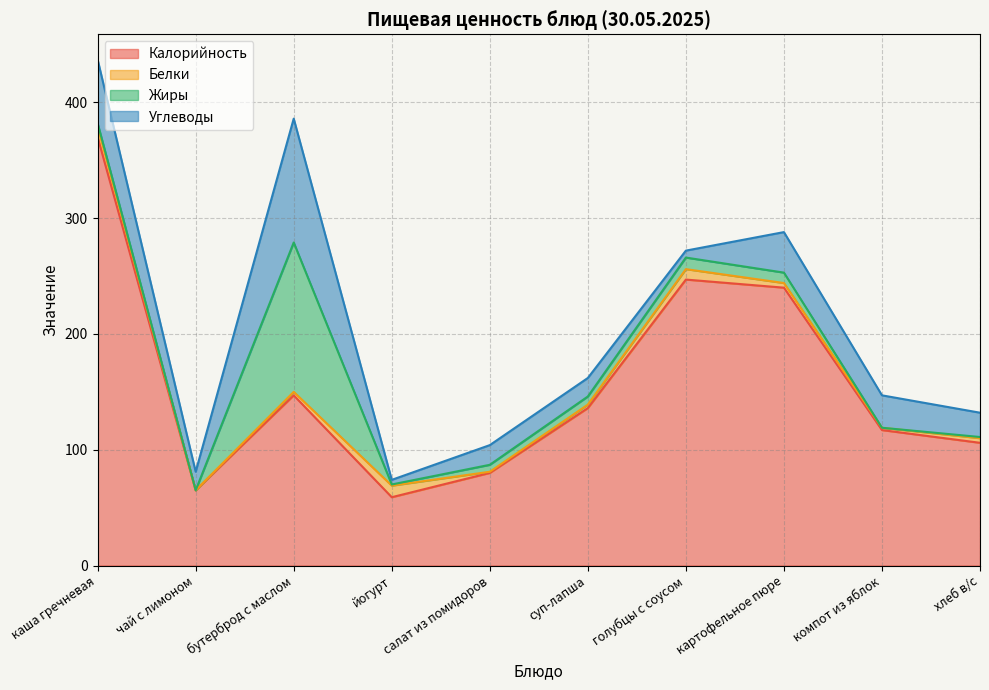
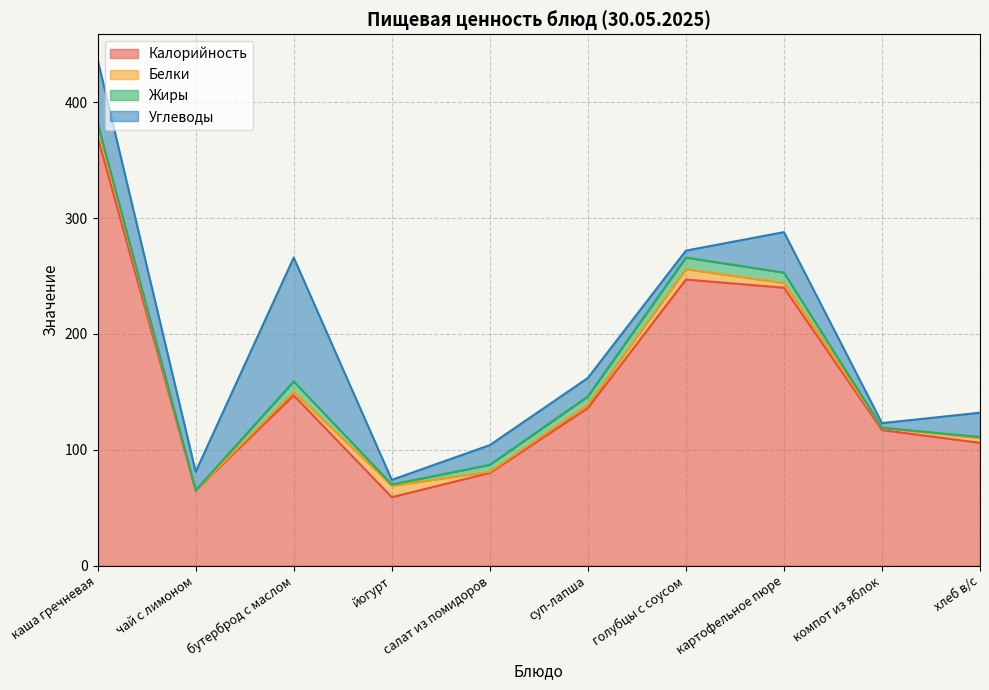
  {
    "Калорийность": {
      "каша гречневая": 370,
      "бутерброд с маслом": 147,
      "йогурт": 59,
      "суп-лапша": 136,
      "голубцы с соусом": 247,
      "картофельное пюре": 240,
      "хлеб в/с": 106
    },
    "Белки": {
      "каша гречневая": 9,
      "бутерброд с маслом": 3,
      "суп-лапша": 3,
      "голубцы с соусом": 9,
      "картофельное пюре": 4
    },
    "Жиры": {
      "каша гречневая": 3,
-     "бутерброд с маслом": 129,
+     "бутерброд с маслом": 9,
      "салат из помидоров": 6,
      "суп-лапша": 7,
      "голубцы с соусом": 10,
      "картофельное пюре": 9
    },
    "Углеводы": {
      "каша гречневая": 55,
      "чай с лимоном": 16,
      "бутерброд с маслом": 107,
      "йогурт": 4,
      "салат из помидоров": 17,
      "суп-лапша": 16,
      "голубцы с соусом": 6,
      "картофельное пюре": 35,
-     "компот из яблок": 28,
+     "компот из яблок": 4,
      "хлеб в/с": 21
    }
  }
